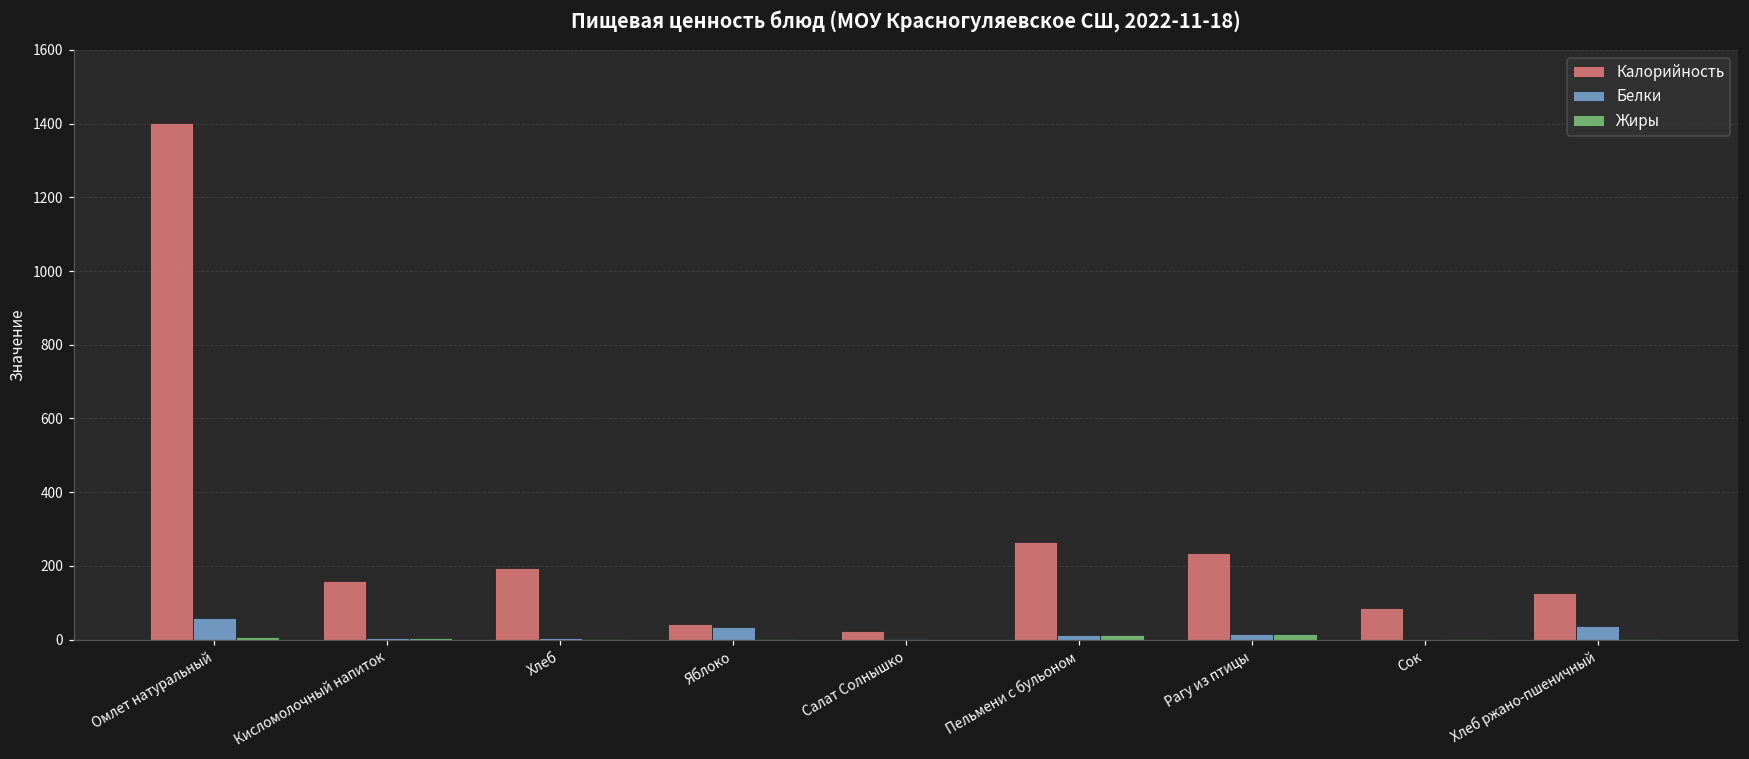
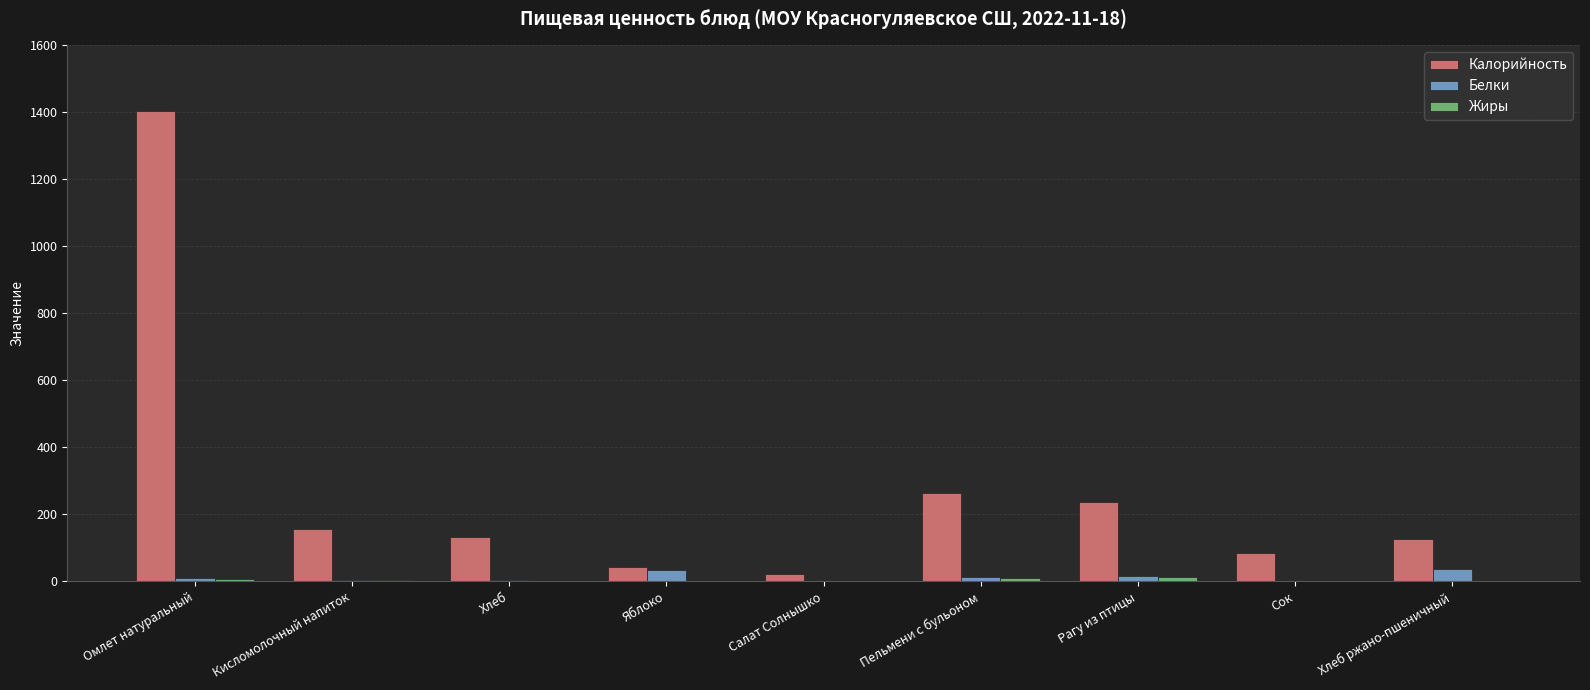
  {
    "Калорийность": {
      "Омлет натуральный": 1400,
      "Кисломолочный напиток": 160,
-     "Хлеб": 190,
+     "Хлеб": 130,
      "Яблоко": 40,
      "Салат Солнышко": 20,
      "Пельмени с бульоном": 260,
      "Рагу из птицы": 240,
      "Сок": 90,
      "Хлеб ржано-пшеничный": 130
    },
    "Белки": {
-     "Омлет натуральный": 60,
+     "Омлет натуральный": 10,
      "Яблоко": 30,
      "Пельмени с бульоном": 10,
      "Рагу из птицы": 20,
      "Хлеб ржано-пшеничный": 40
    },
    "Жиры": {
      "Омлет натуральный": 10,
      "Пельмени с бульоном": 10,
      "Рагу из птицы": 10
    }
  }
